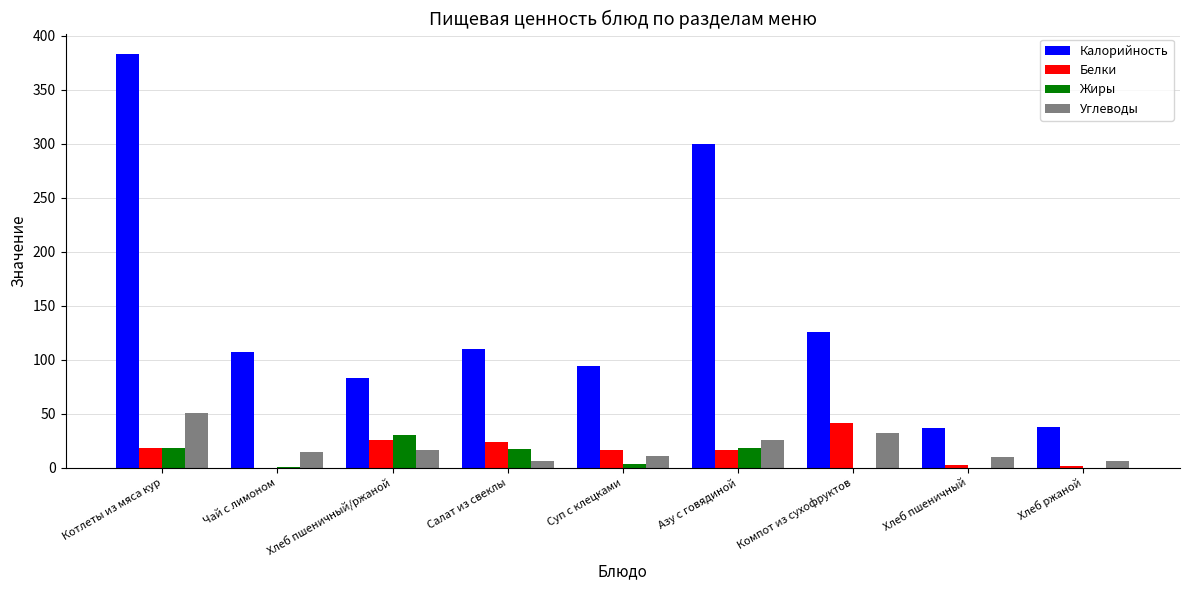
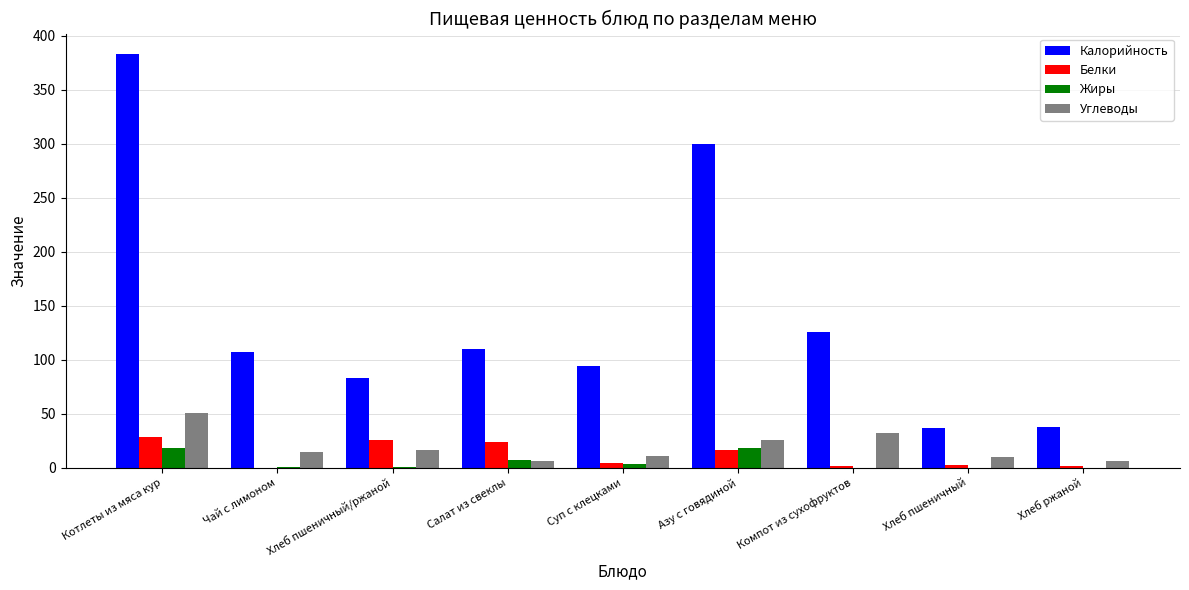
  {
    "Калорийность": {
      "Котлеты из мяса кур": 383,
      "Чай с лимоном": 107,
      "Хлеб пшеничный/ржаной": 83,
      "Салат из свеклы": 110,
      "Суп с клецками": 94,
      "Азу с говядиной": 300,
      "Компот из сухофруктов": 126,
      "Хлеб пшеничный": 37,
      "Хлеб ржаной": 38
    },
    "Белки": {
-     "Котлеты из мяса кур": 18,
+     "Котлеты из мяса кур": 28,
      "Чай с лимоном": 0,
      "Хлеб пшеничный/ржаной": 25,
      "Салат из свеклы": 24,
-     "Суп с клецками": 16,
+     "Суп с клецками": 4,
      "Азу с говядиной": 16,
-     "Компот из сухофруктов": 41
+     "Компот из сухофруктов": 1
    },
    "Жиры": {
      "Котлеты из мяса кур": 18,
-     "Хлеб пшеничный/ржаной": 30,
-     "Салат из свеклы": 17,
+     "Хлеб пшеничный/ржаной": 0,
+     "Салат из свеклы": 7,
      "Суп с клецками": 3,
      "Азу с говядиной": 18,
      "Компот из сухофруктов": 0,
      "Хлеб пшеничный": 0,
      "Хлеб ржаной": 0
    },
    "Углеводы": {
      "Котлеты из мяса кур": 51,
      "Чай с лимоном": 14,
      "Хлеб пшеничный/ржаной": 16,
      "Салат из свеклы": 6,
      "Суп с клецками": 11,
      "Азу с говядиной": 26,
      "Компот из сухофруктов": 32,
      "Хлеб пшеничный": 10,
      "Хлеб ржаной": 6
    }
  }
